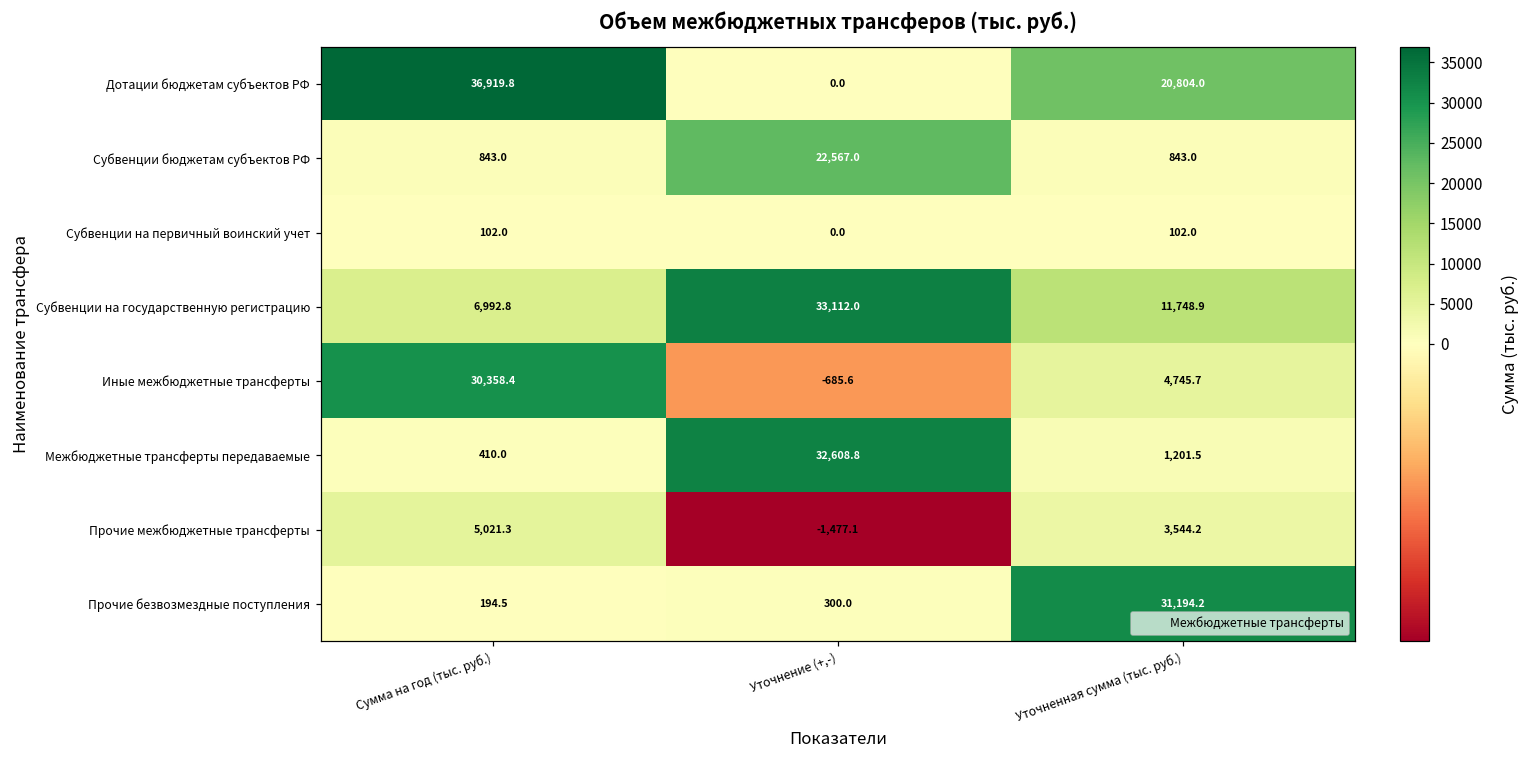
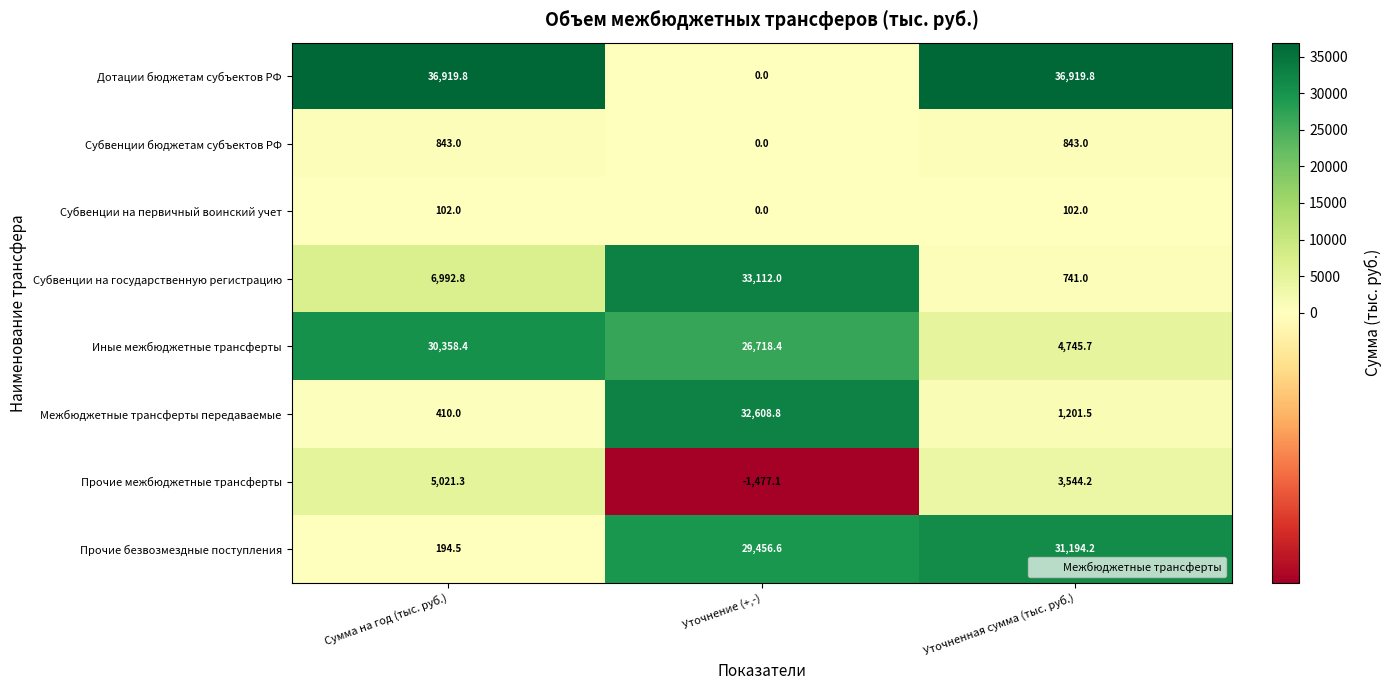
  {
    "Дотации бюджетам субъектов РФ": {
      "Сумма на год (тыс. руб.)": "36,919.8",
      "Уточнение (+,-)": "0.0",
-     "Уточненная сумма (тыс. руб.)": "20,804.0"
+     "Уточненная сумма (тыс. руб.)": "36,919.8"
    },
    "Субвенции бюджетам субъектов РФ": {
      "Сумма на год (тыс. руб.)": "843.0",
-     "Уточнение (+,-)": "22,567.0",
+     "Уточнение (+,-)": "0.0",
      "Уточненная сумма (тыс. руб.)": "843.0"
    },
    "Субвенции на первичный воинский учет": {
      "Сумма на год (тыс. руб.)": "102.0",
      "Уточнение (+,-)": "0.0",
      "Уточненная сумма (тыс. руб.)": "102.0"
    },
    "Субвенции на государственную регистрацию": {
      "Сумма на год (тыс. руб.)": "6,992.8",
      "Уточнение (+,-)": "33,112.0",
-     "Уточненная сумма (тыс. руб.)": "11,748.9"
+     "Уточненная сумма (тыс. руб.)": "741.0"
    },
    "Иные межбюджетные трансферты": {
      "Сумма на год (тыс. руб.)": "30,358.4",
-     "Уточнение (+,-)": "-685.6",
+     "Уточнение (+,-)": "26,718.4",
      "Уточненная сумма (тыс. руб.)": "4,745.7"
    },
    "Межбюджетные трансферты передаваемые": {
      "Сумма на год (тыс. руб.)": "410.0",
      "Уточнение (+,-)": "32,608.8",
      "Уточненная сумма (тыс. руб.)": "1,201.5"
    },
    "Прочие межбюджетные трансферты": {
      "Сумма на год (тыс. руб.)": "5,021.3",
      "Уточнение (+,-)": "-1,477.1",
      "Уточненная сумма (тыс. руб.)": "3,544.2"
    },
    "Прочие безвозмездные поступления": {
      "Сумма на год (тыс. руб.)": "194.5",
-     "Уточнение (+,-)": "300.0",
+     "Уточнение (+,-)": "29,456.6",
      "Уточненная сумма (тыс. руб.)": "31,194.2"
    }
  }
